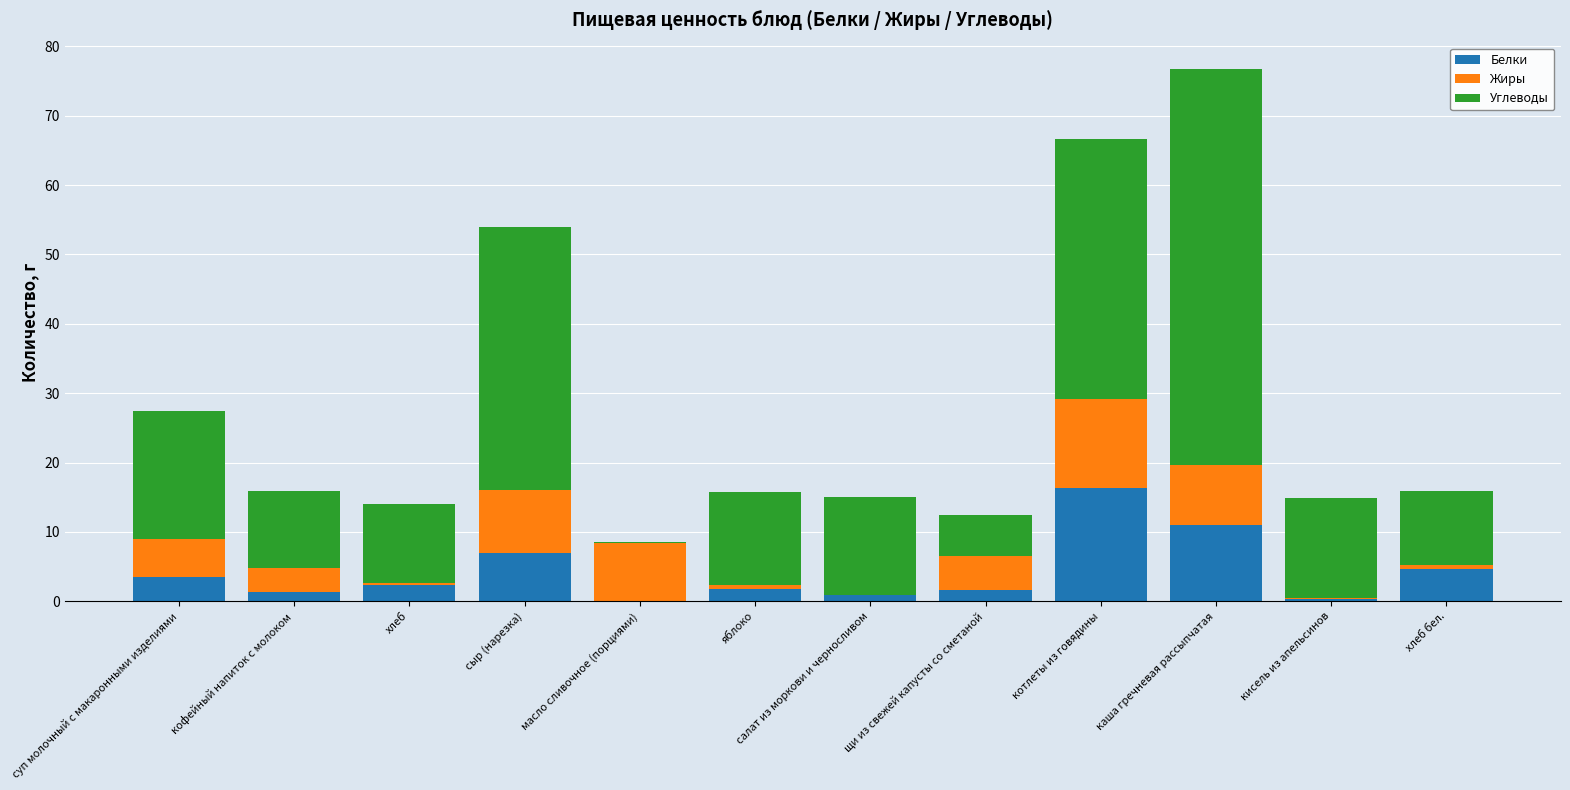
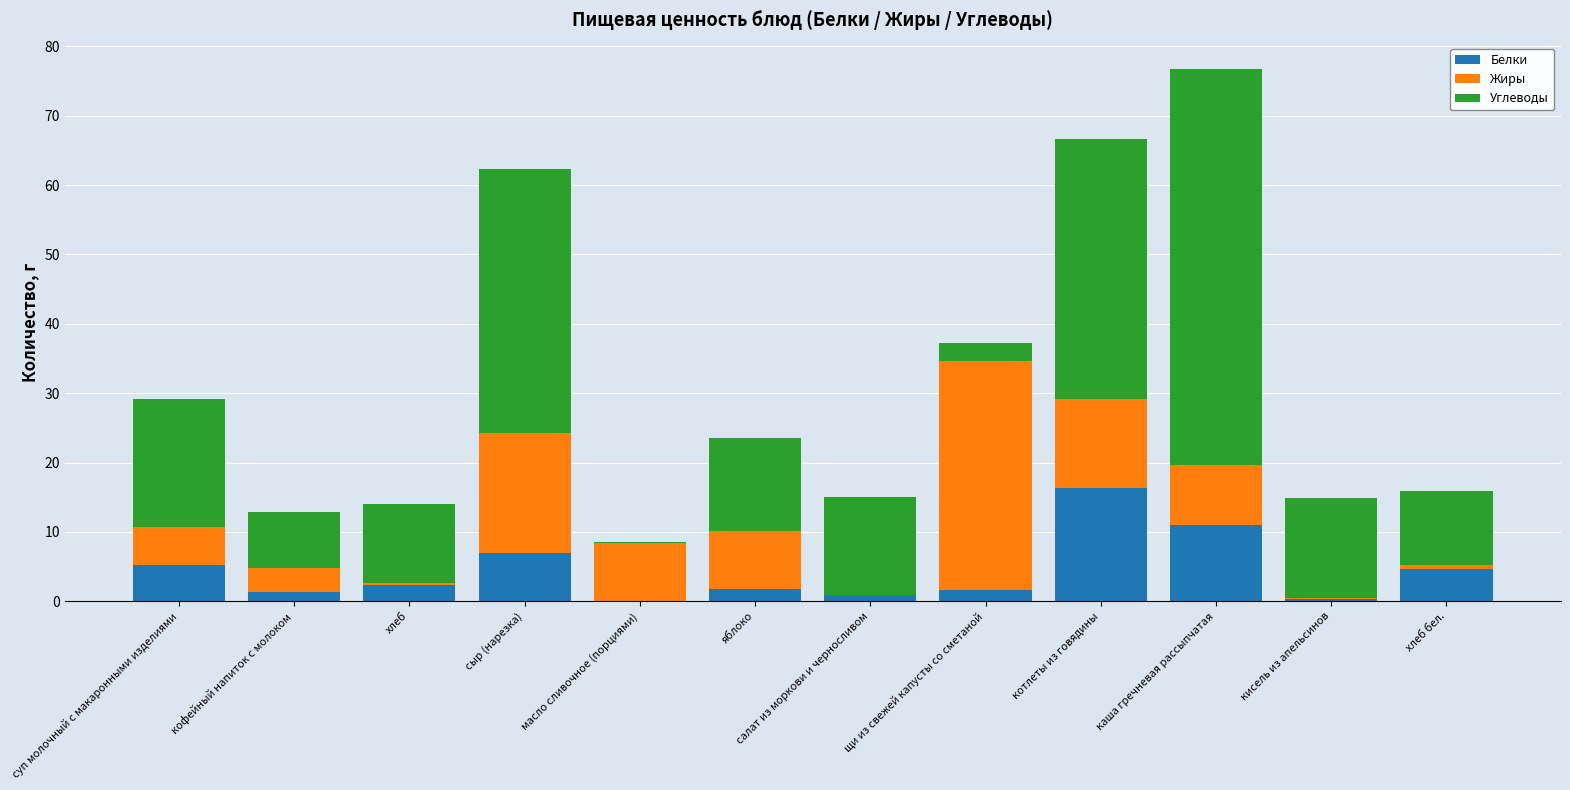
  {
    "Белки": {
-     "суп молочный с макаронными изделиями": 3,
+     "суп молочный с макаронными изделиями": 5,
      "кофейный напиток с молоком": 1,
      "хлеб": 2,
      "сыр (нарезка)": 7,
      "яблоко": 2,
      "салат из моркови и черносливом": 1,
      "щи из свежей капусты со сметаной": 2,
      "котлеты из говядины": 16,
      "каша гречневая рассыпчатая": 11,
      "кисель из апельсинов": 0,
      "хлеб бел.": 5
    },
    "Жиры": {
      "суп молочный с макаронными изделиями": 6,
      "кофейный напиток с молоком": 4,
-     "сыр (нарезка)": 9,
+     "сыр (нарезка)": 17,
      "масло сливочное (порциями)": 8,
-     "яблоко": 1,
+     "яблоко": 8,
      "салат из моркови и черносливом": 0,
-     "щи из свежей капусты со сметаной": 5,
+     "щи из свежей капусты со сметаной": 33,
      "котлеты из говядины": 13,
      "каша гречневая рассыпчатая": 9,
      "хлеб бел.": 1
    },
    "Углеводы": {
      "суп молочный с макаронными изделиями": 18,
-     "кофейный напиток с молоком": 11,
+     "кофейный напиток с молоком": 8,
      "хлеб": 12,
      "сыр (нарезка)": 38,
      "яблоко": 13,
      "салат из моркови и черносливом": 14,
-     "щи из свежей капусты со сметаной": 6,
+     "щи из свежей капусты со сметаной": 3,
      "котлеты из говядины": 38,
      "каша гречневая рассыпчатая": 57,
      "кисель из апельсинов": 14,
      "хлеб бел.": 11
    }
  }
